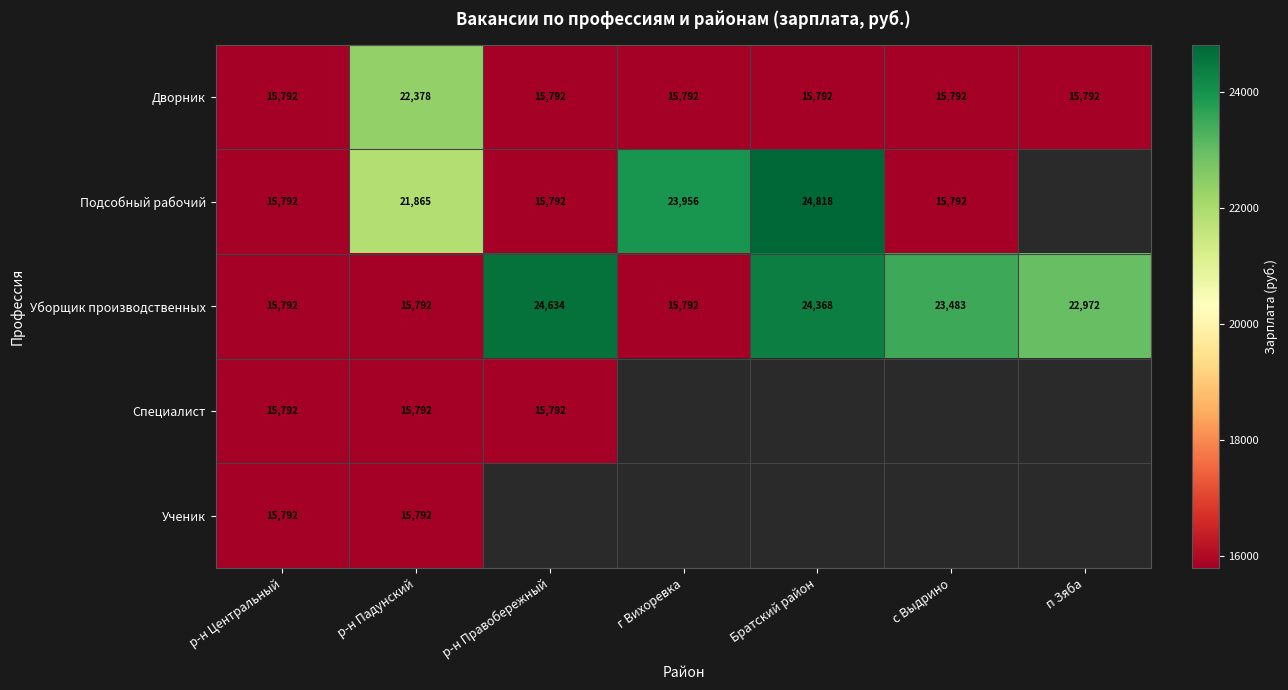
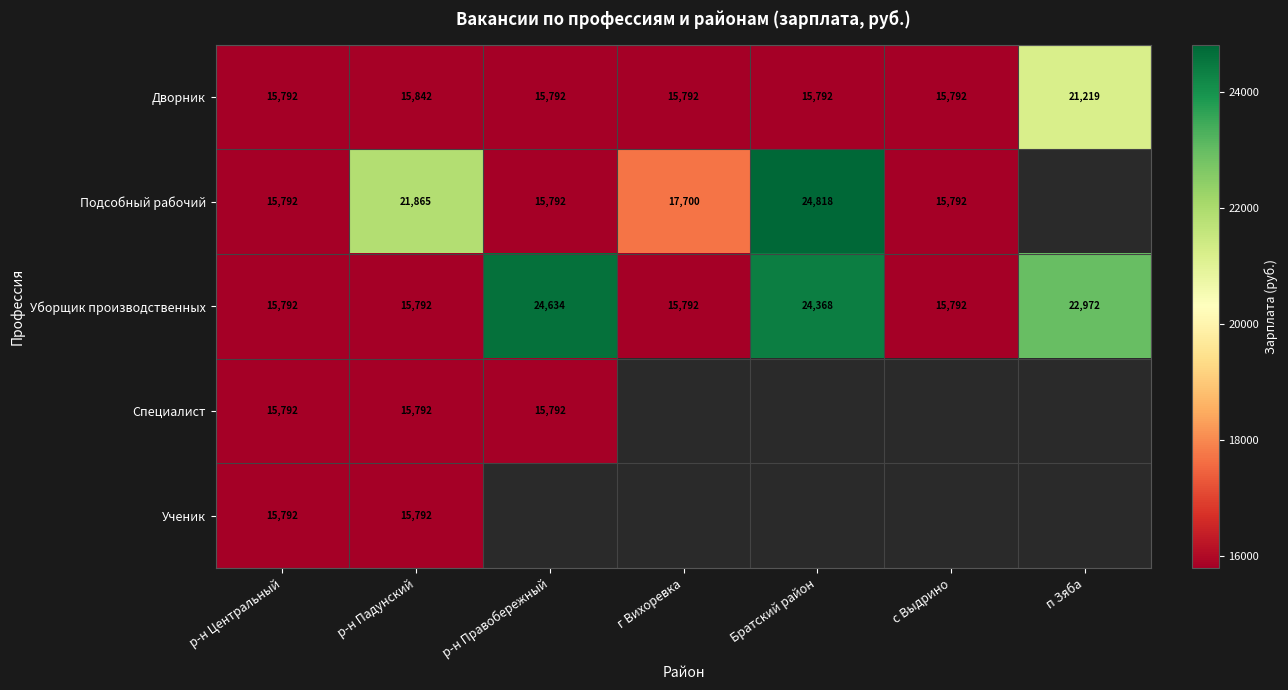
  {
    "Дворник": {
      "р-н Центральный": "15,792",
-     "р-н Падунский": "22,378",
+     "р-н Падунский": "15,842",
      "р-н Правобережный": "15,792",
      "г Вихоревка": "15,792",
      "Братский район": "15,792",
      "с Выдрино": "15,792",
-     "п Зяба": "15,792"
+     "п Зяба": "21,219"
    },
    "Подсобный рабочий": {
      "р-н Центральный": "15,792",
      "р-н Падунский": "21,865",
      "р-н Правобережный": "15,792",
-     "г Вихоревка": "23,956",
+     "г Вихоревка": "17,700",
      "Братский район": "24,818",
      "с Выдрино": "15,792"
    },
    "Уборщик производственных": {
      "р-н Центральный": "15,792",
      "р-н Падунский": "15,792",
      "р-н Правобережный": "24,634",
      "г Вихоревка": "15,792",
      "Братский район": "24,368",
-     "с Выдрино": "23,483",
+     "с Выдрино": "15,792",
      "п Зяба": "22,972"
    },
    "Специалист": {
      "р-н Центральный": "15,792",
      "р-н Падунский": "15,792",
      "р-н Правобережный": "15,792"
    },
    "Ученик": {
      "р-н Центральный": "15,792",
      "р-н Падунский": "15,792"
    }
  }
